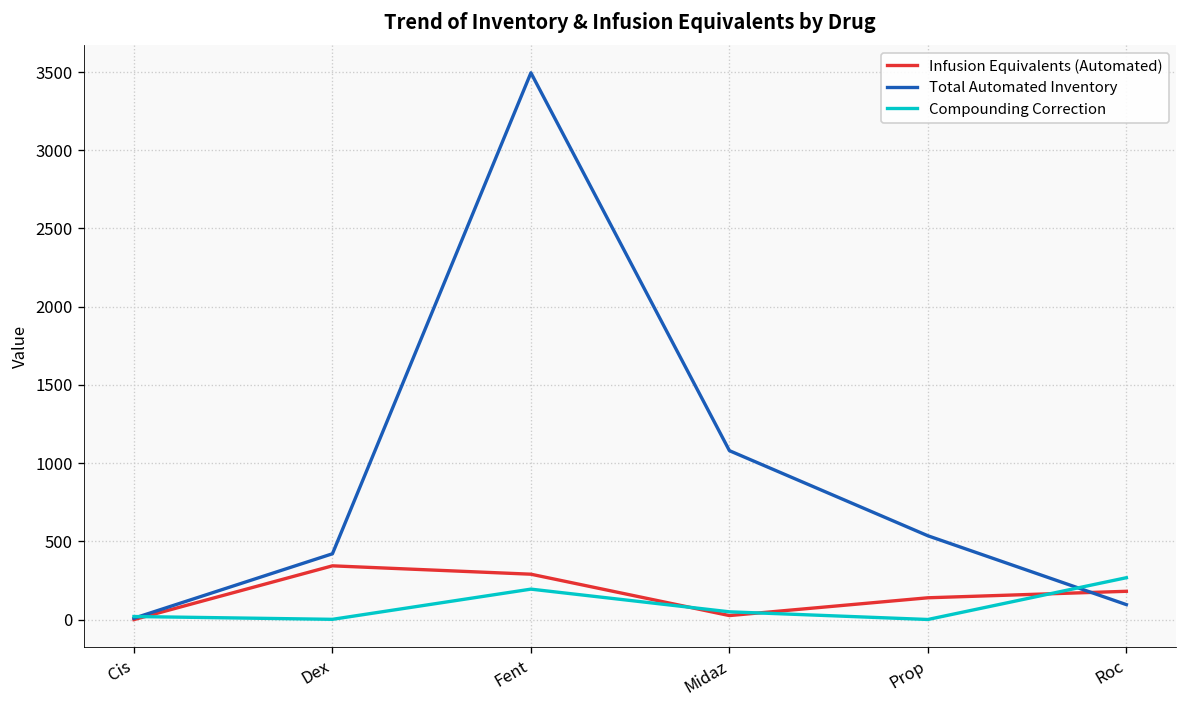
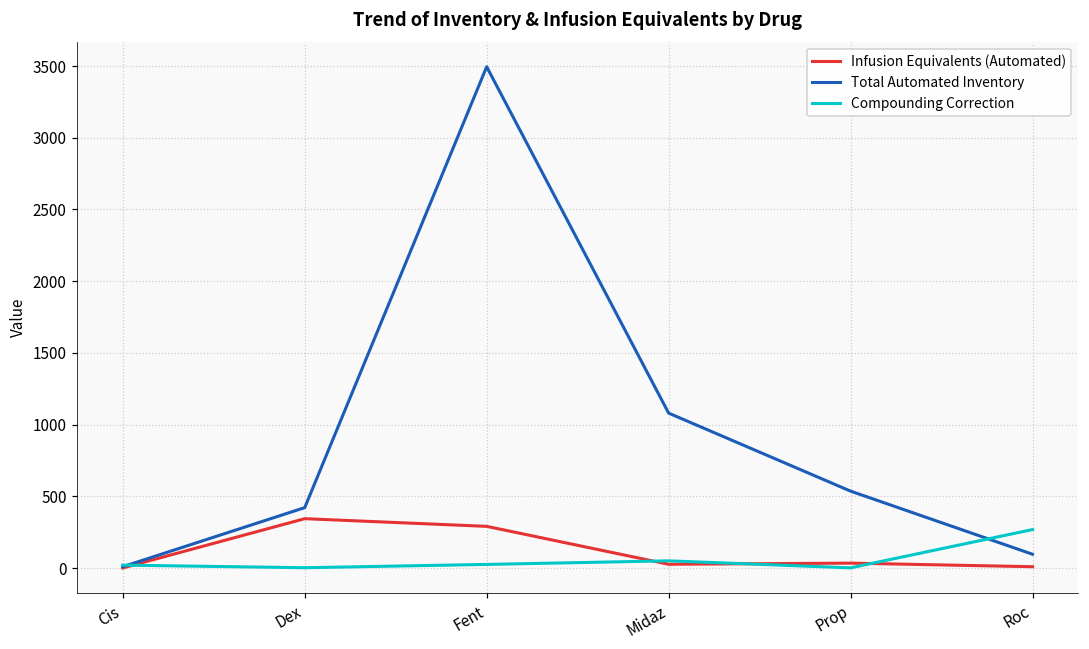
  {
    "Infusion Equivalents (Automated)": {
      "Dex": 340,
      "Fent": 290,
      "Midaz": 30,
-     "Prop": 140,
-     "Roc": 180
+     "Prop": 30,
+     "Roc": 10
    },
    "Total Automated Inventory": {
      "Dex": 420,
      "Fent": 3500,
      "Midaz": 1080,
      "Prop": 540,
      "Roc": 100
    },
    "Compounding Correction": {
      "Dex": 0,
-     "Fent": 200,
+     "Fent": 30,
      "Midaz": 50,
      "Prop": 0,
      "Roc": 270
    }
  }
